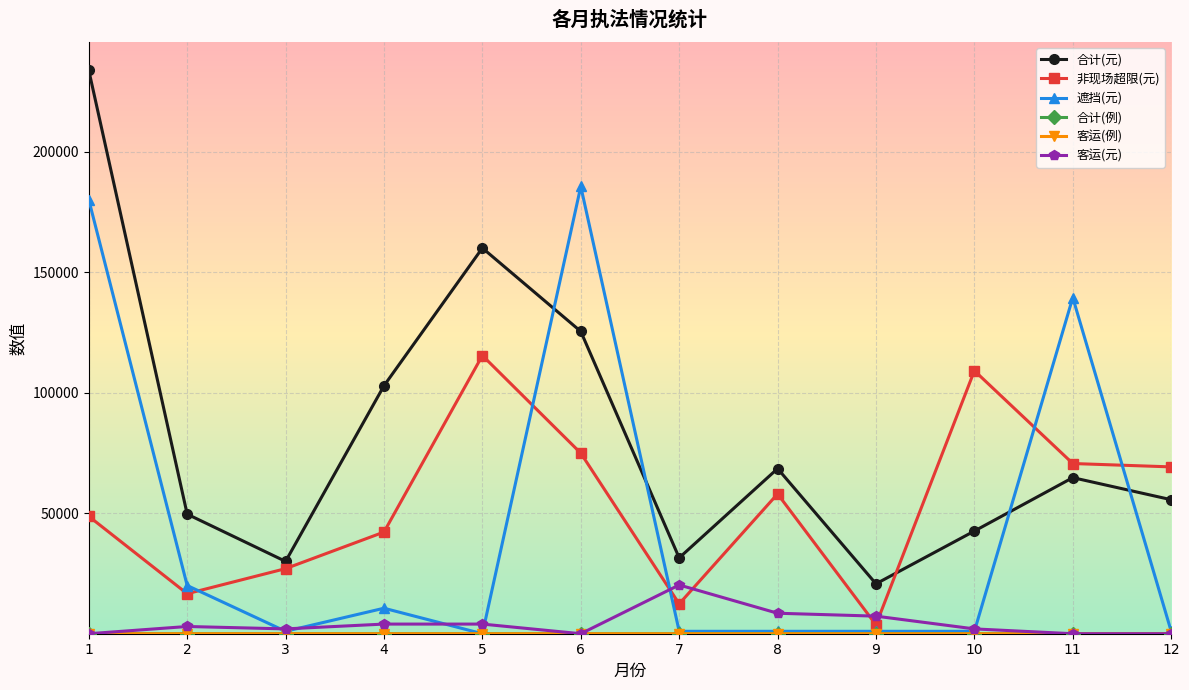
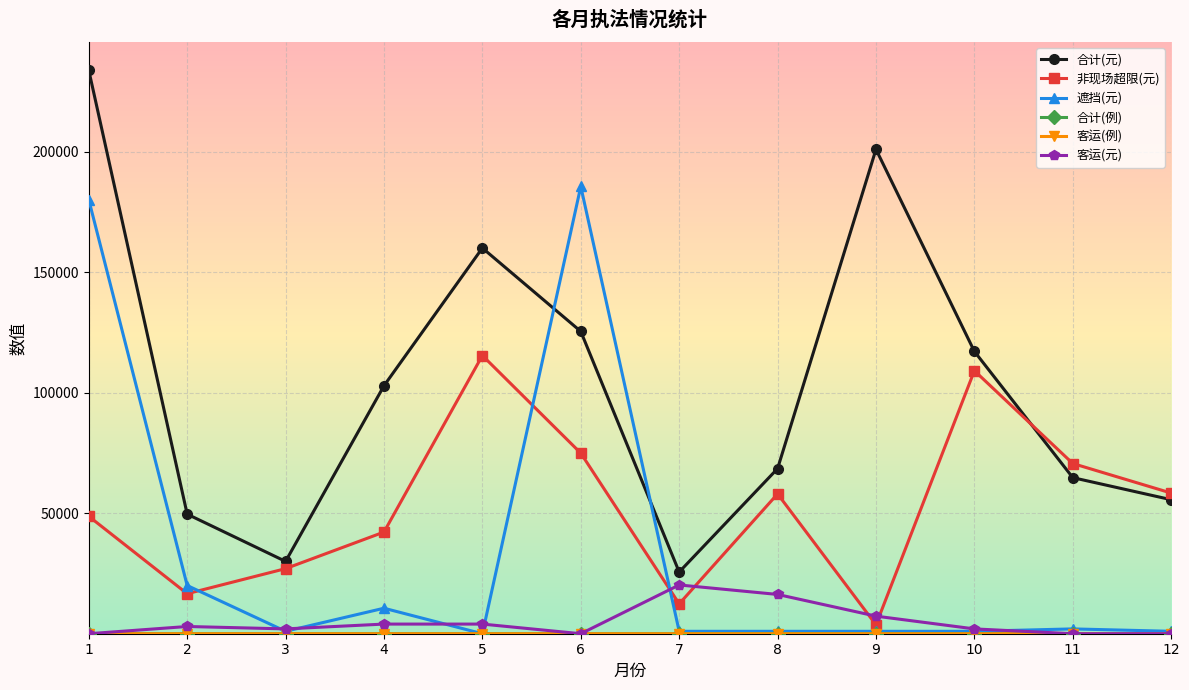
  {
    "合计(元)": {
      "1": 234000,
      "2": 50000,
      "3": 30000,
      "4": 103000,
      "5": 160000,
      "6": 125000,
-     "7": 31000,
+     "7": 26000,
      "8": 69000,
-     "9": 21000,
-     "10": 43000,
+     "9": 201000,
+     "10": 117000,
      "11": 65000,
      "12": 56000
    },
    "非现场超限(元)": {
      "1": 49000,
      "2": 17000,
      "3": 27000,
      "4": 42000,
      "5": 115000,
      "6": 75000,
      "7": 12000,
      "8": 58000,
      "9": 4000,
      "10": 109000,
      "11": 71000,
-     "12": 69000
+     "12": 58000
    },
    "遮挡(元)": {
      "1": 180000,
      "2": 20000,
      "4": 11000,
      "6": 186000,
-     "11": 139000
+     "11": 2000
    },
    "客运(例)": {
      "2": 0,
      "4": 0
    },
    "客运(元)": {
      "2": 3000,
      "4": 4000,
      "5": 4000,
      "7": 20000,
-     "8": 9000,
+     "8": 16000,
      "9": 7000
    }
  }
